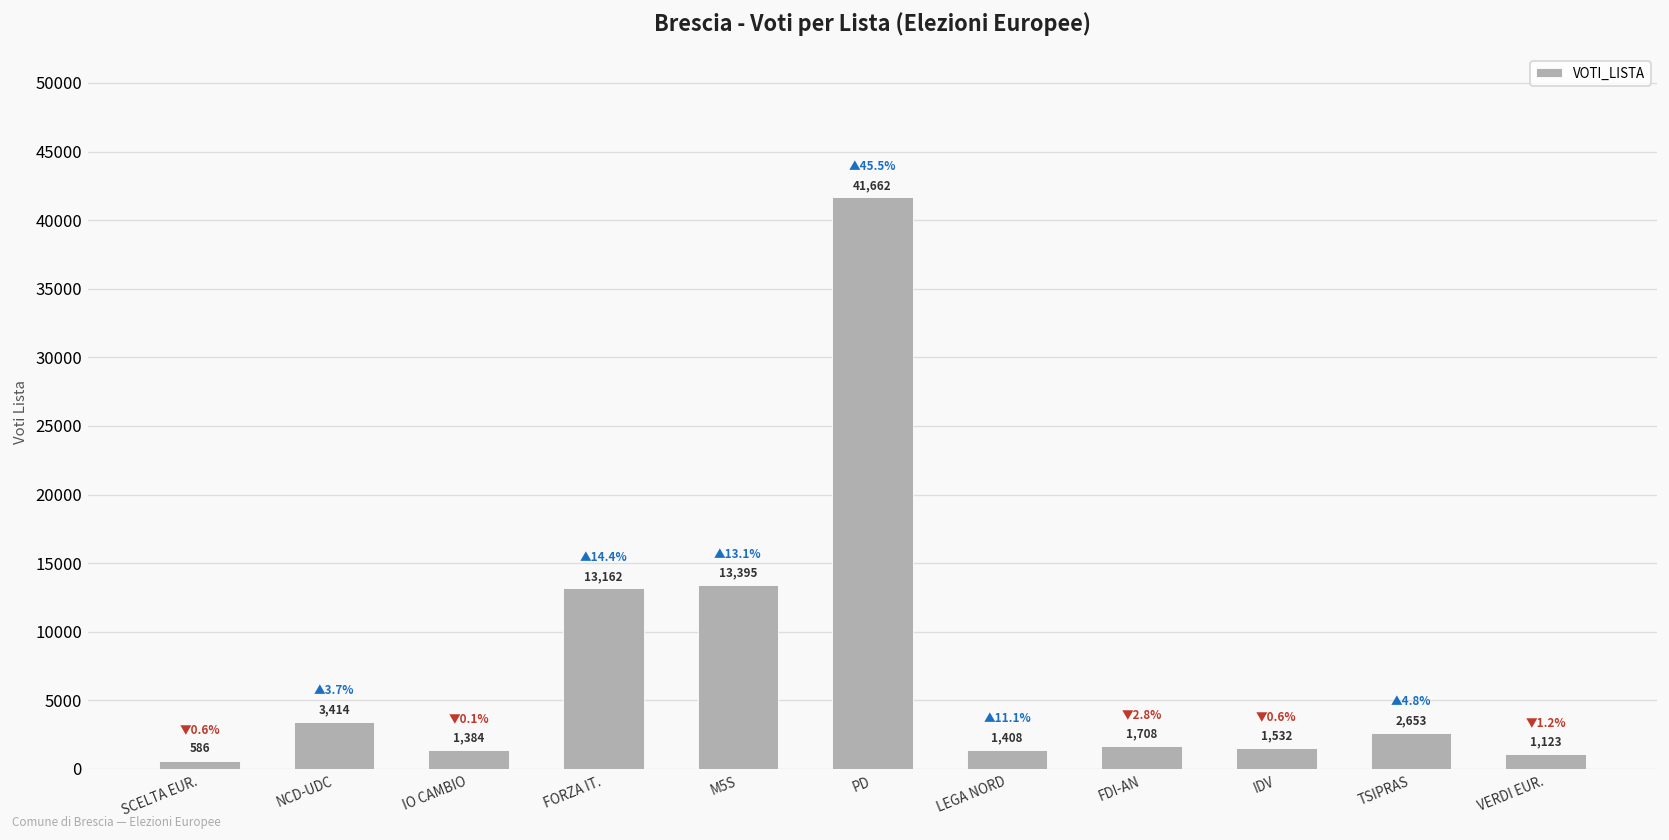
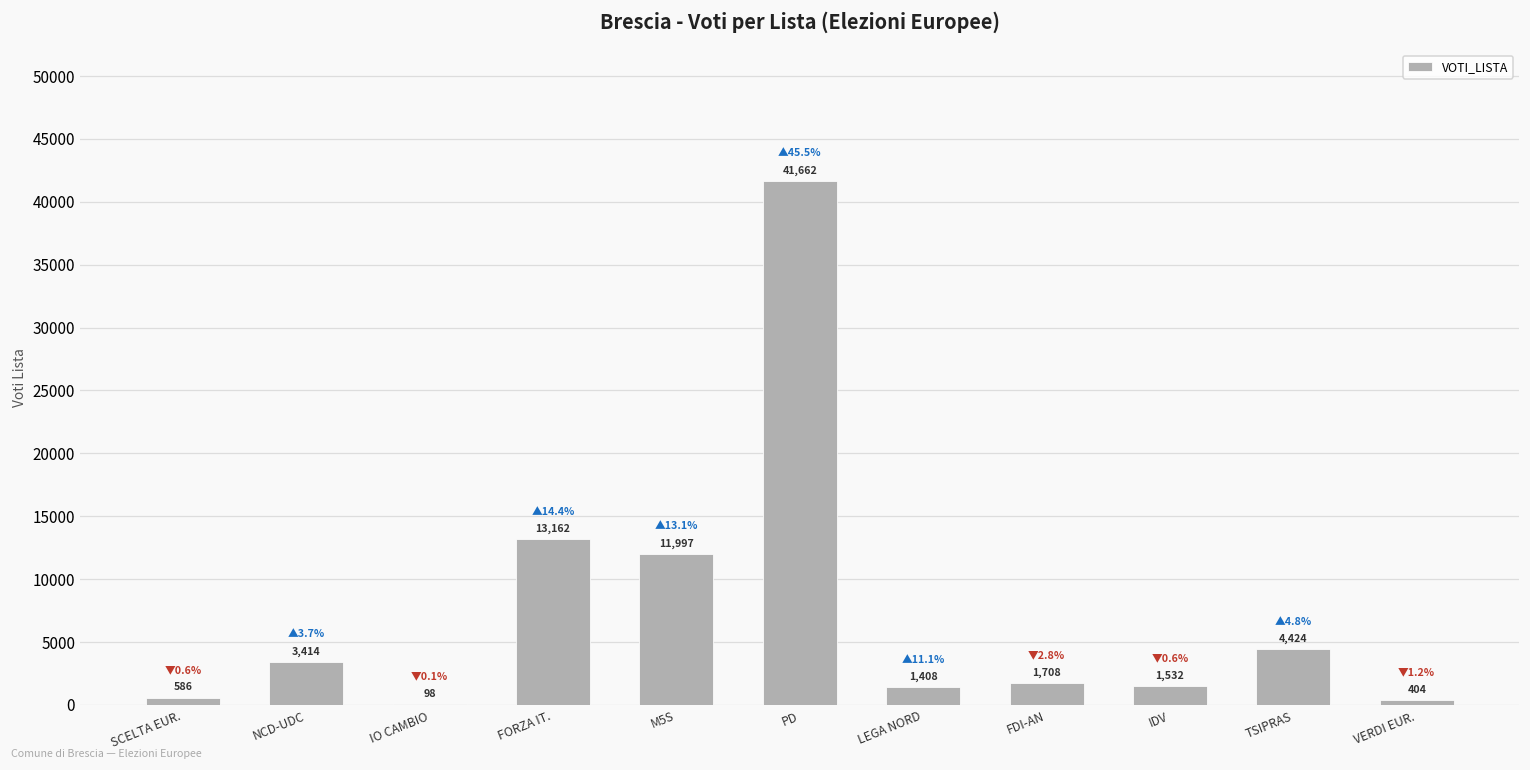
  {
    "SCELTA EUR.": "586",
    "NCD-UDC": "3,414",
-   "IO CAMBIO": "1,384",
+   "IO CAMBIO": "98",
    "FORZA IT.": "13,162",
-   "M5S": "13,395",
+   "M5S": "11,997",
    "PD": "41,662",
    "LEGA NORD": "1,408",
    "FDI-AN": "1,708",
    "IDV": "1,532",
-   "TSIPRAS": "2,653",
-   "VERDI EUR.": "1,123"
+   "TSIPRAS": "4,424",
+   "VERDI EUR.": "404"
  }
